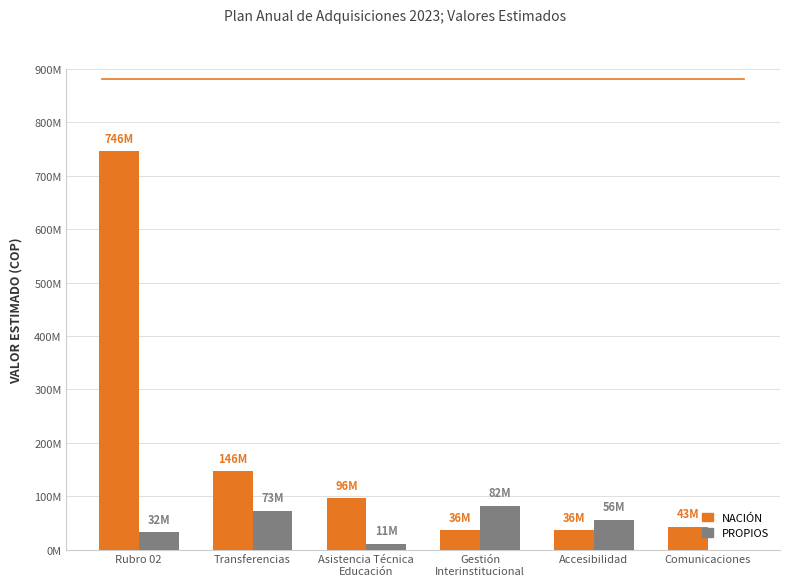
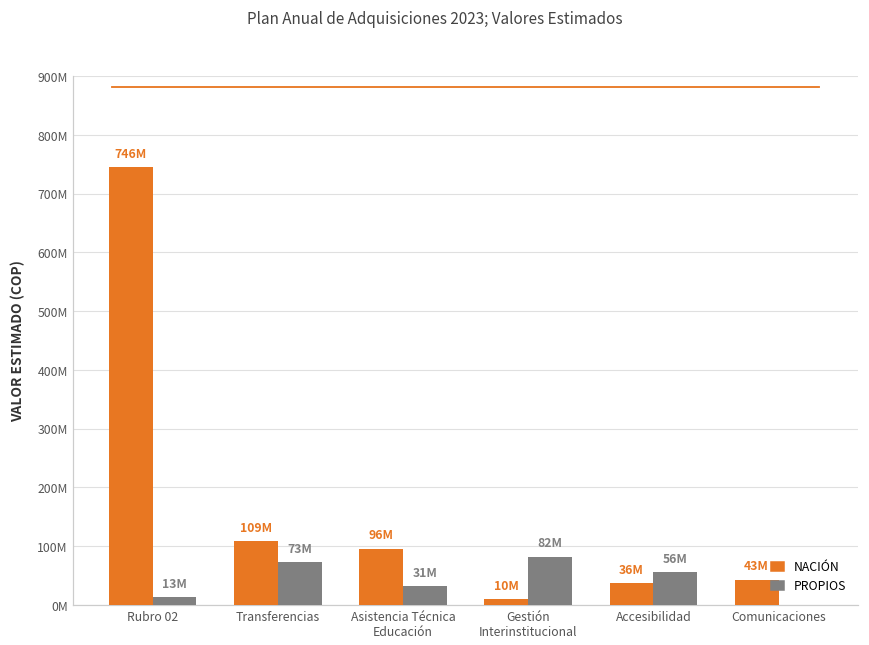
  {
    "NACIÓN": {
      "Rubro 02": "746M",
-     "Transferencias": "146M",
+     "Transferencias": "109M",
      "Asistencia Técnica Educación": "96M",
-     "Gestión Interinstitucional": "36M",
+     "Gestión Interinstitucional": "10M",
      "Accesibilidad": "36M",
      "Comunicaciones": "43M"
    },
    "PROPIOS": {
-     "Rubro 02": "32M",
+     "Rubro 02": "13M",
      "Transferencias": "73M",
-     "Asistencia Técnica Educación": "11M",
+     "Asistencia Técnica Educación": "31M",
      "Gestión Interinstitucional": "82M",
      "Accesibilidad": "56M"
    }
  }
